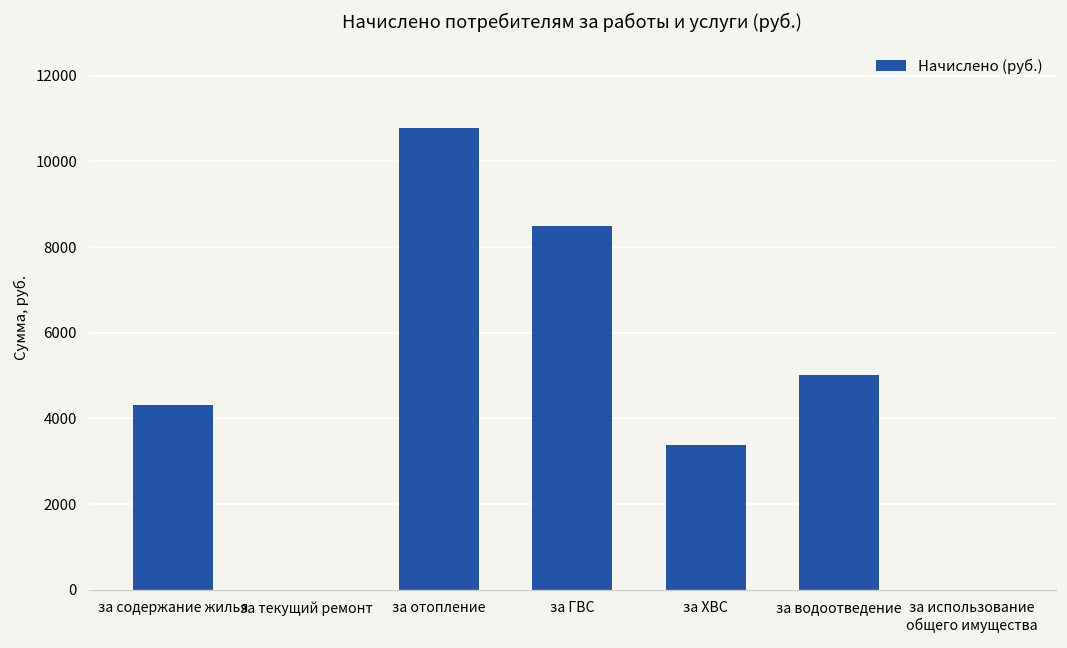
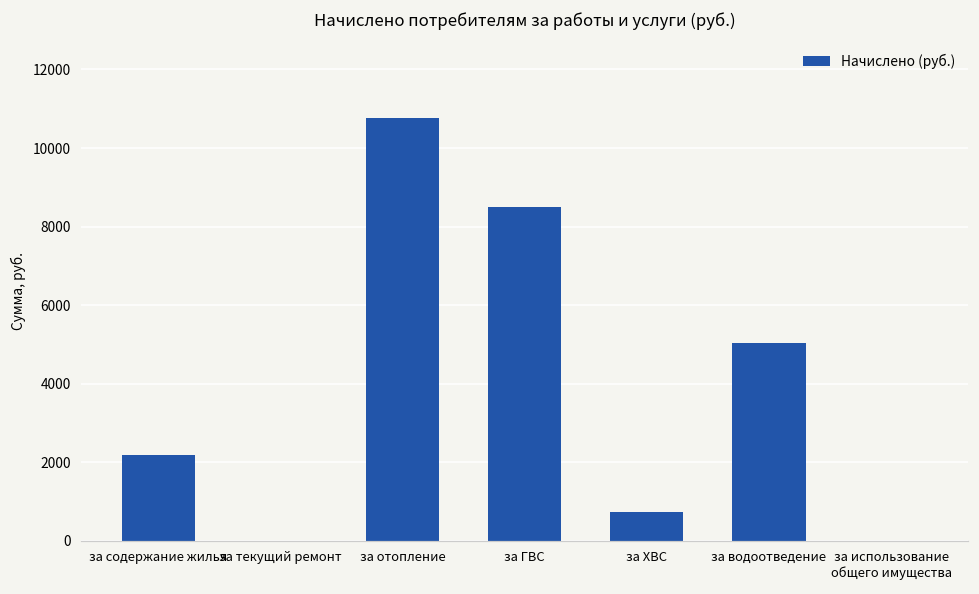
  {
-   "за содержание жилья": 4300,
+   "за содержание жилья": 2200,
    "за текущий ремонт": 0,
    "за отопление": 10800,
    "за ГВС": 8500,
-   "за ХВС": 3400,
+   "за ХВС": 700,
    "за водоотведение": 5000,
    "за использование общего имущества": 0
  }
